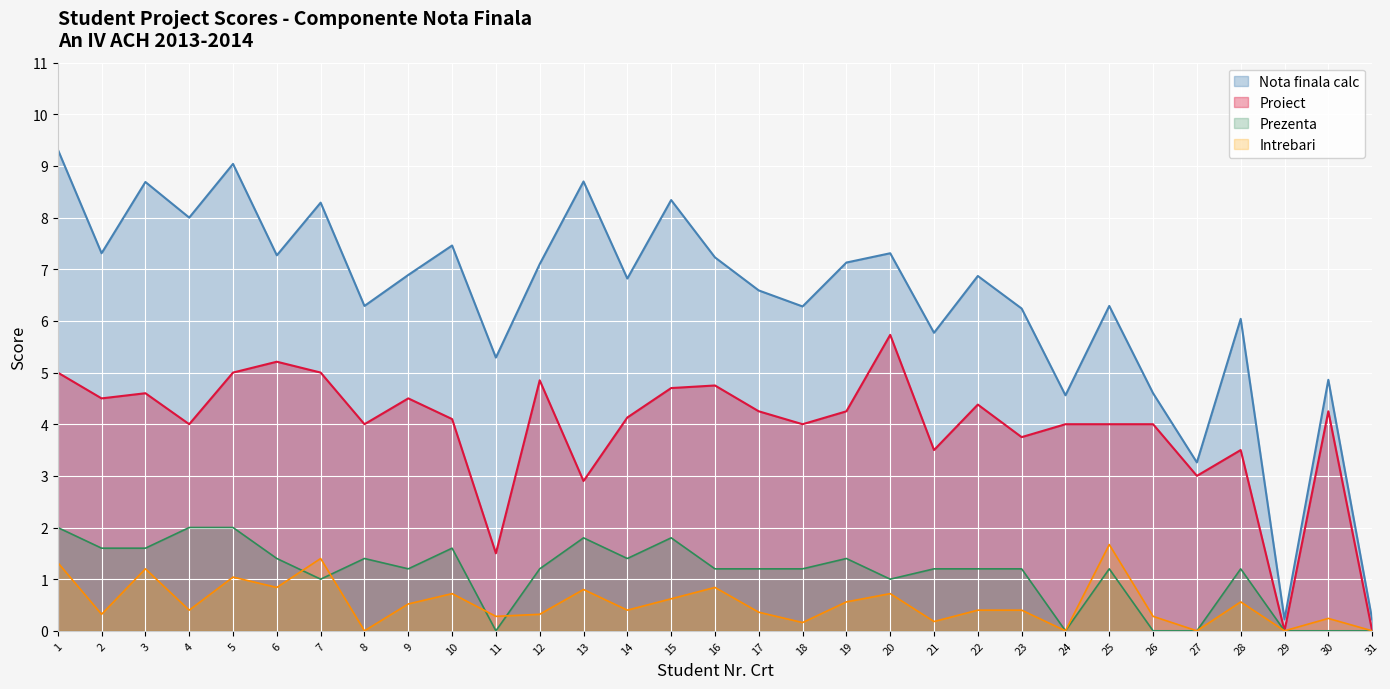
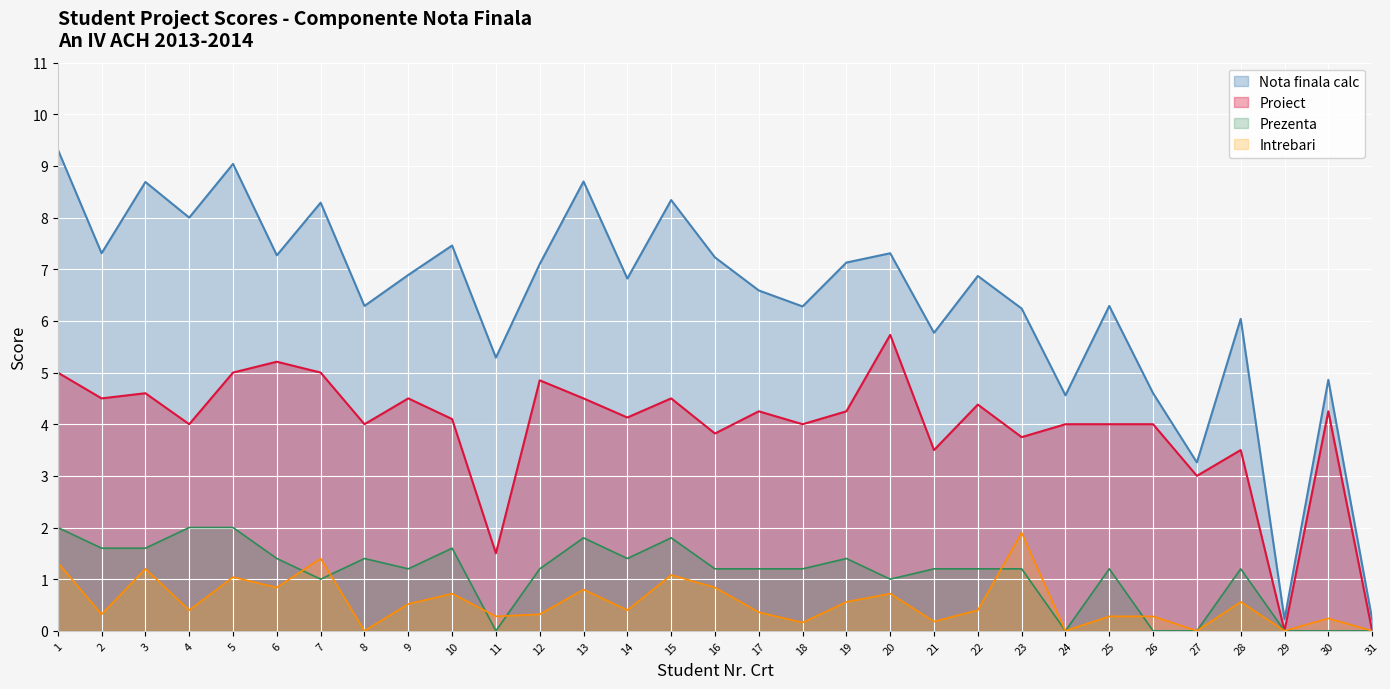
  {
    "Proiect": {
      "1": 5.0,
      "2": 4.5,
      "3": 4.6,
      "4": 4.0,
      "5": 5.0,
      "6": 5.2,
      "7": 5.0,
      "8": 4.0,
      "9": 4.5,
      "10": 4.1,
      "11": 1.5,
      "12": 4.9,
-     "13": 2.9,
+     "13": 4.5,
      "14": 4.1,
-     "15": 4.7,
-     "16": 4.8,
+     "15": 4.5,
+     "16": 3.8,
      "17": 4.3,
      "18": 4.0,
      "19": 4.3,
      "20": 5.7,
      "21": 3.5,
      "22": 4.4,
      "23": 3.8,
      "24": 4.0,
      "25": 4.0,
      "26": 4.0,
      "27": 3.0,
      "28": 3.5,
      "30": 4.3
    },
    "Intrebari": {
      "1": 1.3,
      "2": 0.3,
      "3": 1.2,
      "4": 0.4,
      "5": 1.0,
      "6": 0.8,
      "7": 1.4,
      "8": 0.0,
      "9": 0.5,
      "10": 0.7,
      "11": 0.3,
      "12": 0.3,
      "13": 0.8,
      "14": 0.4,
-     "15": 0.6,
+     "15": 1.1,
      "16": 0.8,
      "17": 0.4,
      "18": 0.2,
      "19": 0.6,
      "20": 0.7,
      "21": 0.2,
      "22": 0.4,
-     "23": 0.4,
-     "25": 1.7,
+     "23": 1.9,
+     "25": 0.3,
      "26": 0.3,
      "28": 0.6,
      "30": 0.2
    }
  }
